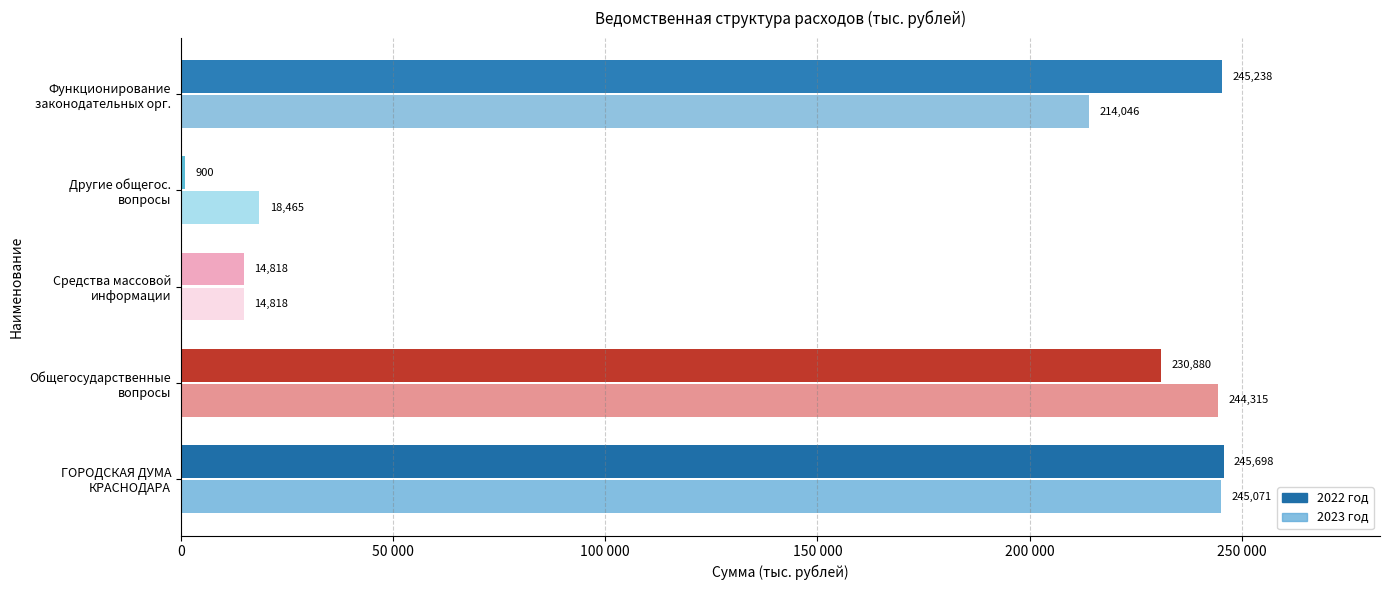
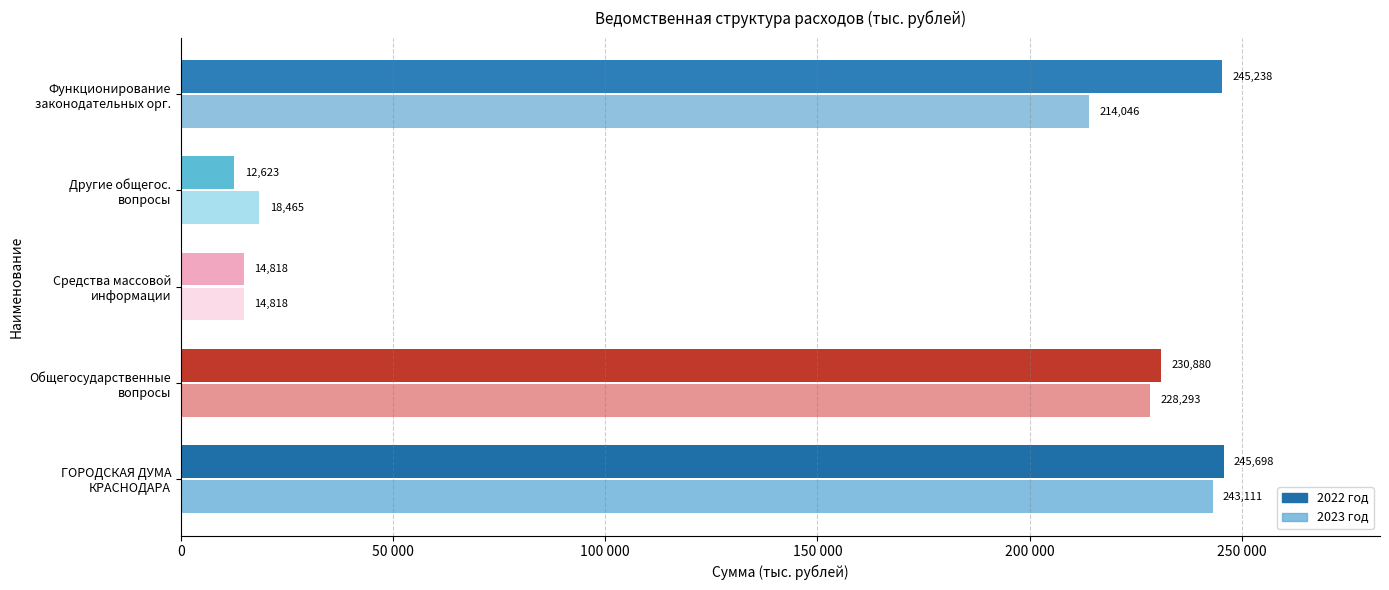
  {
    "2022 год": {
      "Функционирование законодательных орг.": "245,238",
-     "Другие общегос. вопросы": "900",
+     "Другие общегос. вопросы": "12,623",
      "Средства массовой информации": "14,818",
      "Общегосударственные вопросы": "230,880",
      "ГОРОДСКАЯ ДУМА КРАСНОДАРА": "245,698"
    },
    "2023 год": {
      "Функционирование законодательных орг.": "214,046",
      "Другие общегос. вопросы": "18,465",
      "Средства массовой информации": "14,818",
-     "Общегосударственные вопросы": "244,315",
-     "ГОРОДСКАЯ ДУМА КРАСНОДАРА": "245,071"
+     "Общегосударственные вопросы": "228,293",
+     "ГОРОДСКАЯ ДУМА КРАСНОДАРА": "243,111"
    }
  }
